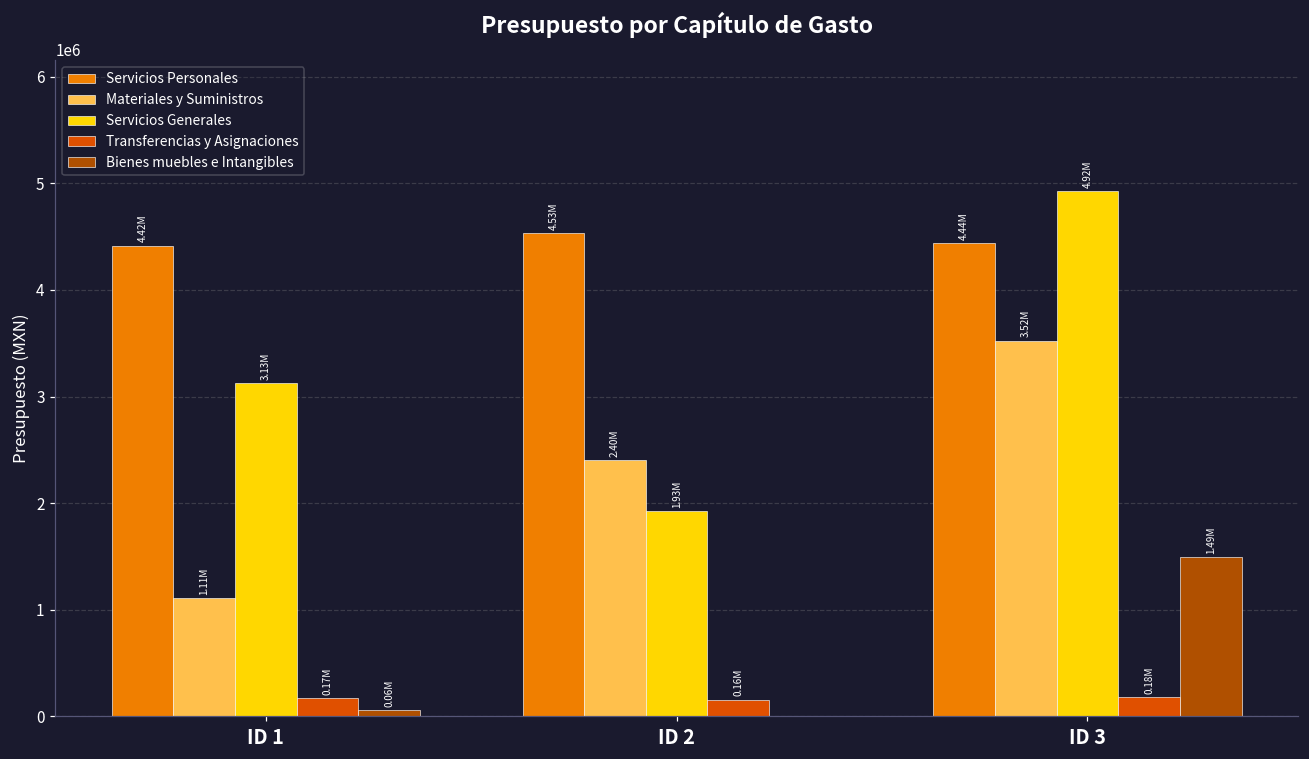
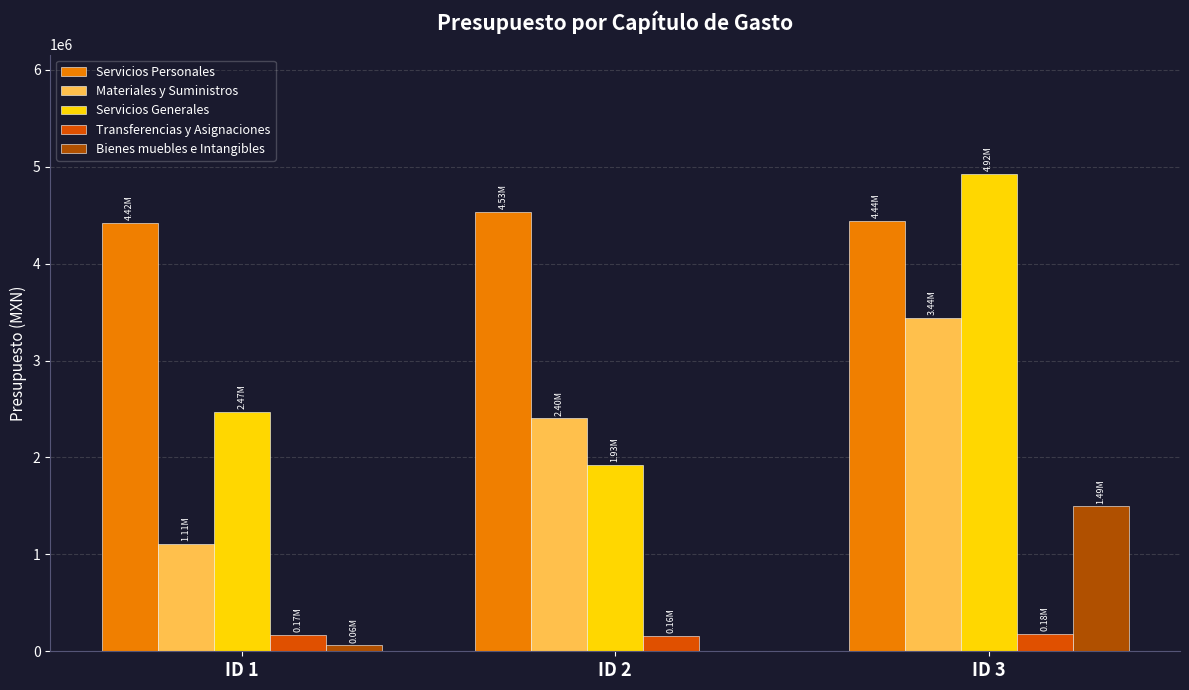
  {
    "Materiales y Suministros": {
      "ID 1": "1.11M",
      "ID 2": "2.40M",
-     "ID 3": "3.52M"
+     "ID 3": "3.44M"
    },
    "Servicios Generales": {
-     "ID 1": "3.13M",
+     "ID 1": "2.47M",
      "ID 2": "1.93M",
      "ID 3": "4.92M"
    }
  }
